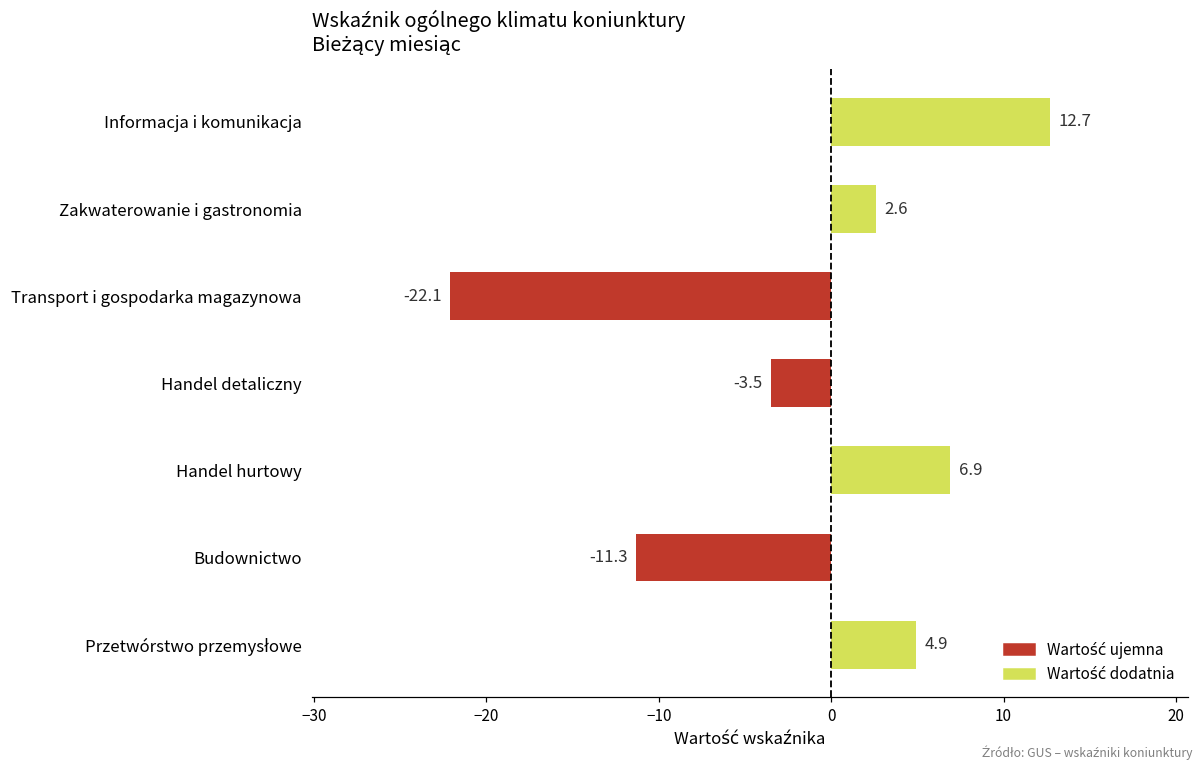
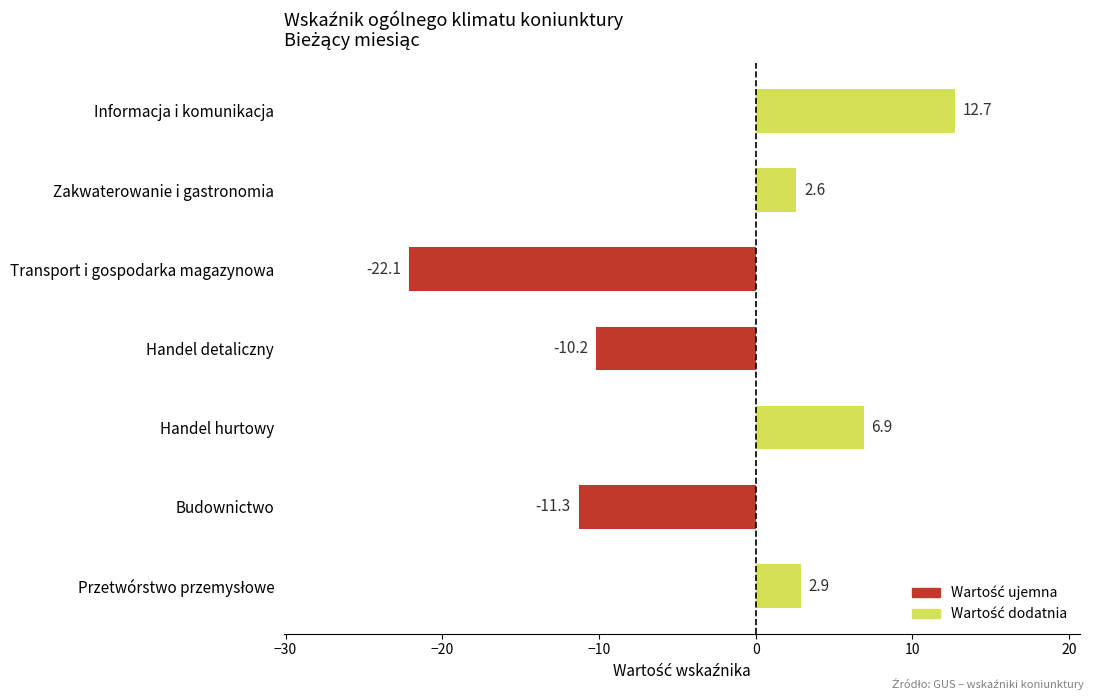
  {
    "Informacja i komunikacja": 12.7,
    "Zakwaterowanie i gastronomia": 2.6,
    "Transport i gospodarka magazynowa": -22.1,
-   "Handel detaliczny": -3.5,
+   "Handel detaliczny": -10.2,
    "Handel hurtowy": 6.9,
    "Budownictwo": -11.3,
-   "Przetwórstwo przemysłowe": 4.9
+   "Przetwórstwo przemysłowe": 2.9
  }
